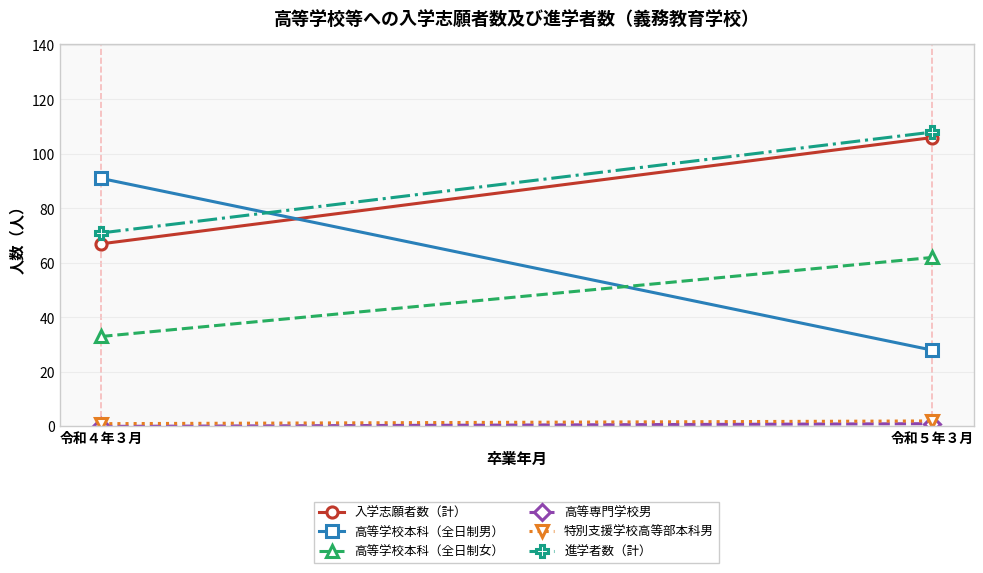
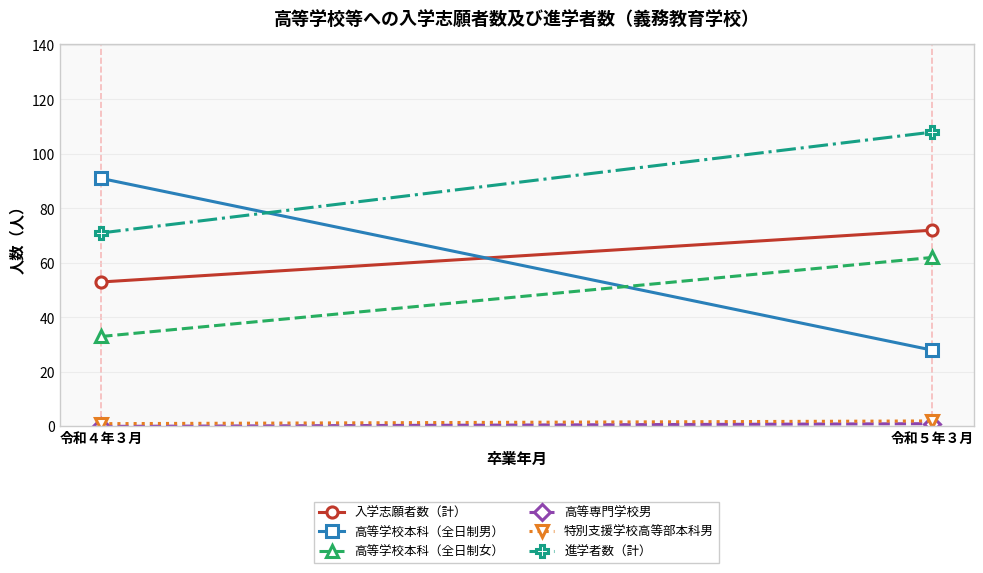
  {
    "入学志願者数（計）": {
-     "令和４年３月": 67,
-     "令和５年３月": 106
+     "令和４年３月": 53,
+     "令和５年３月": 72
    },
    "高等学校本科（全日制男）": {
      "令和４年３月": 91,
      "令和５年３月": 28
    },
    "高等専門学校男": {
      "令和４年３月": 0,
      "令和５年３月": 1
    },
    "特別支援学校高等部本科男": {
      "令和４年３月": 1,
      "令和５年３月": 2
    }
  }
